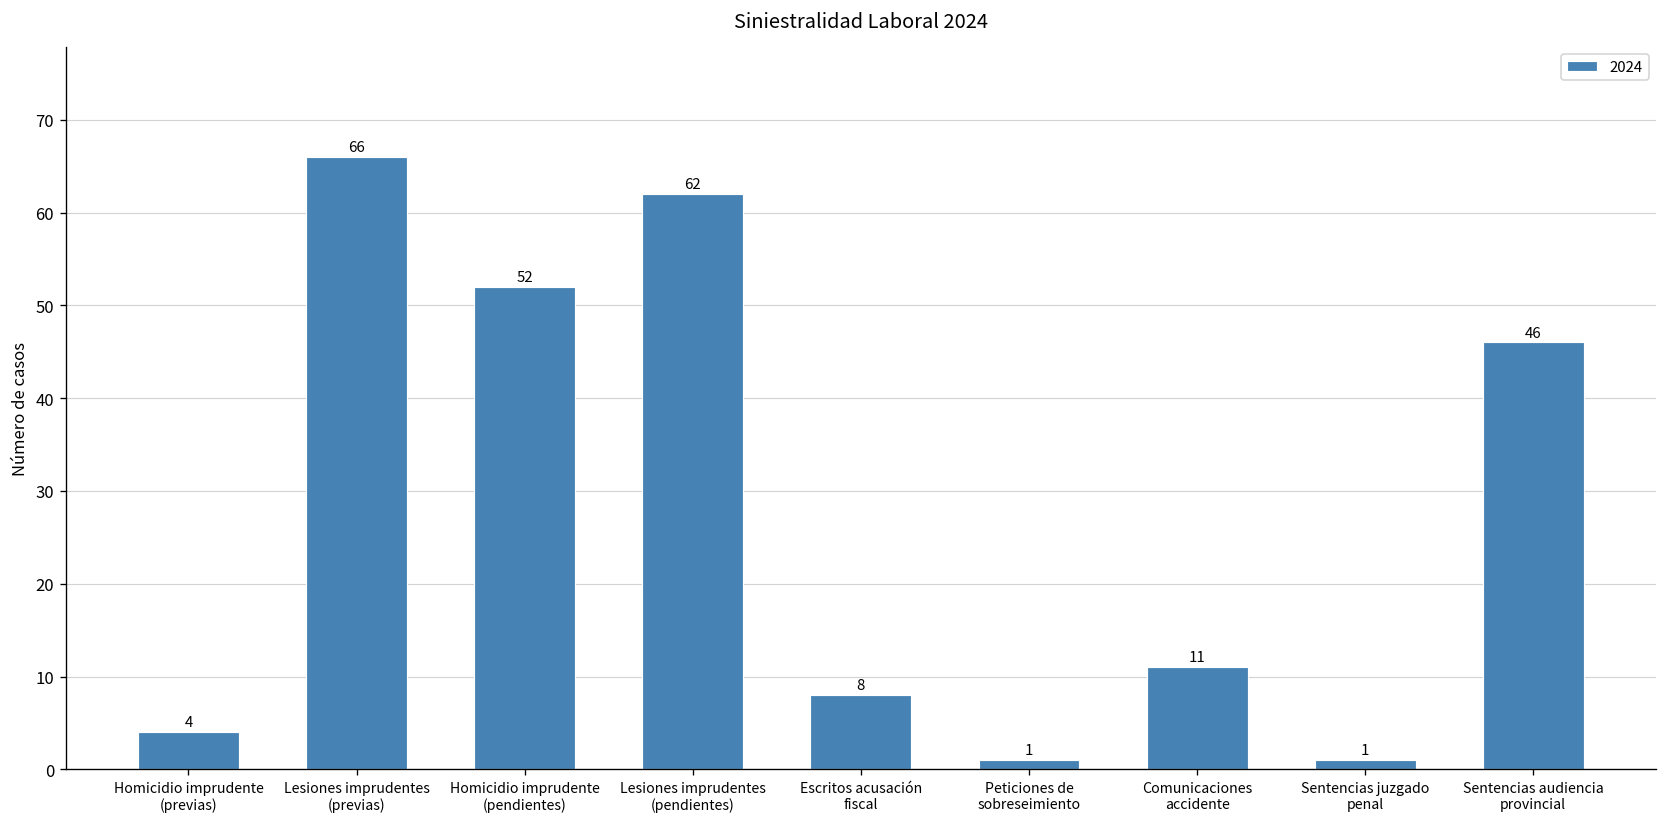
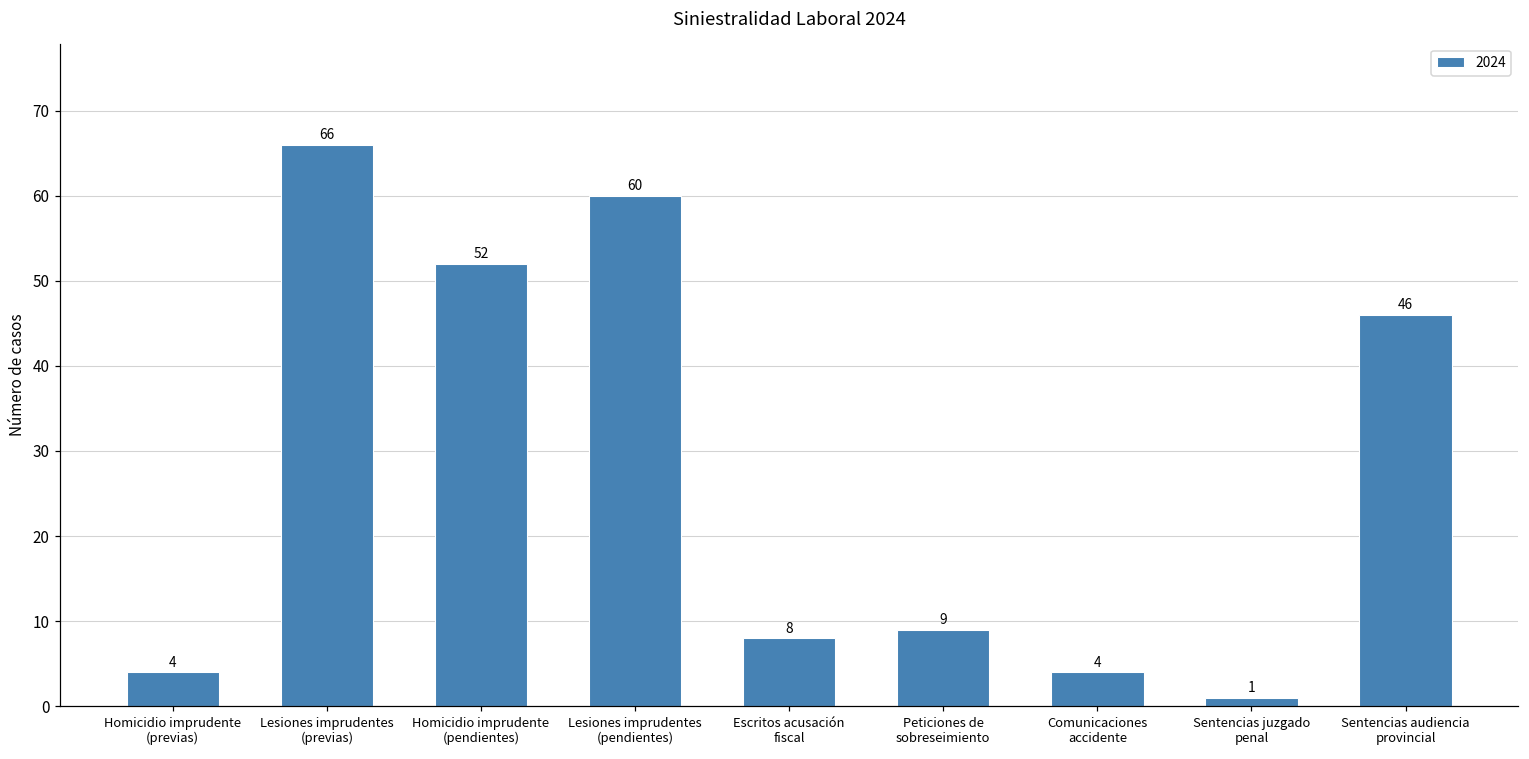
  {
    "Homicidio imprudente (previas)": 4,
    "Lesiones imprudentes (previas)": 66,
    "Homicidio imprudente (pendientes)": 52,
-   "Lesiones imprudentes (pendientes)": 62,
+   "Lesiones imprudentes (pendientes)": 60,
    "Escritos acusación fiscal": 8,
-   "Peticiones de sobreseimiento": 1,
-   "Comunicaciones accidente": 11,
+   "Peticiones de sobreseimiento": 9,
+   "Comunicaciones accidente": 4,
    "Sentencias juzgado penal": 1,
    "Sentencias audiencia provincial": 46
  }
